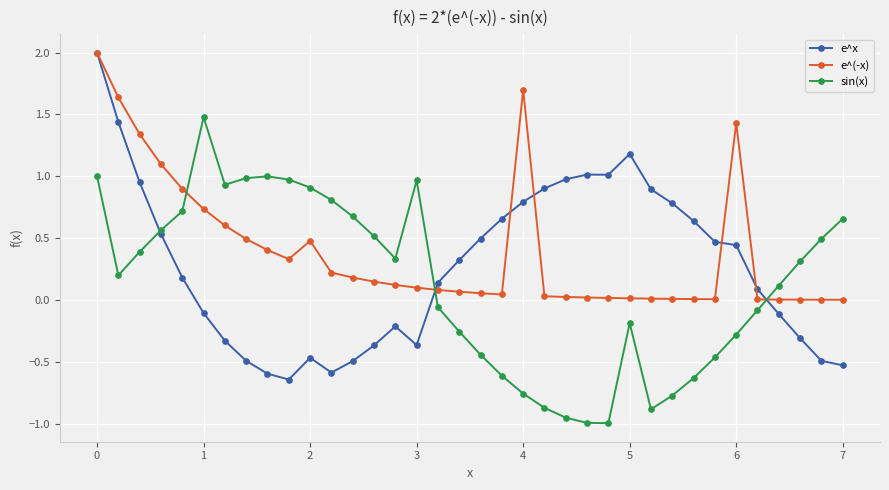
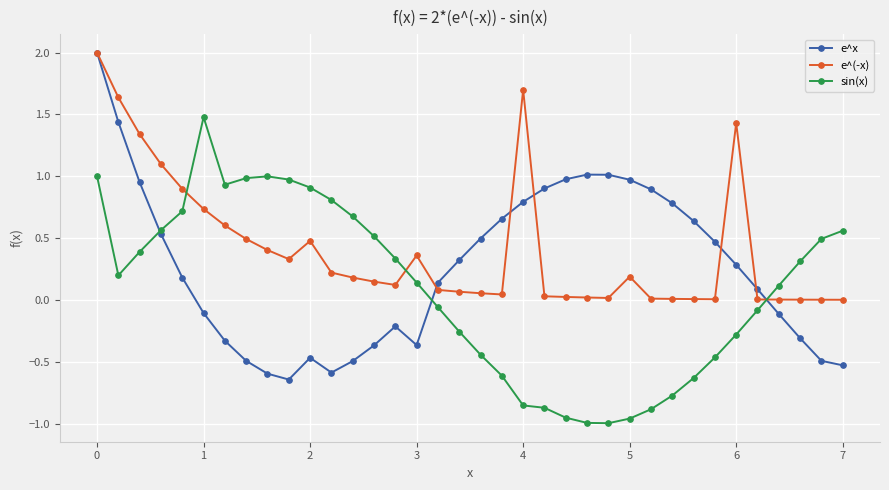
  {
    "e^x": {
      "1": -0.11,
      "2": -0.47,
      "3": -0.36,
      "4": 0.79,
-     "5": 1.18,
-     "6": 0.44,
+     "5": 0.97,
+     "6": 0.28,
      "7": -0.53
    },
    "e^(-x)": {
      "1": 0.74,
      "2": 0.48,
-     "3": 0.10,
+     "3": 0.36,
      "4": 1.70,
-     "5": 0.01,
+     "5": 0.19,
      "6": 1.43,
      "7": 0.00
    },
    "sin(x)": {
      "0": 1.00,
      "1": 1.48,
      "2": 0.91,
-     "3": 0.97,
-     "4": -0.76,
-     "5": -0.19,
+     "3": 0.14,
+     "4": -0.85,
+     "5": -0.96,
      "6": -0.28,
-     "7": 0.66
+     "7": 0.56
    }
  }
